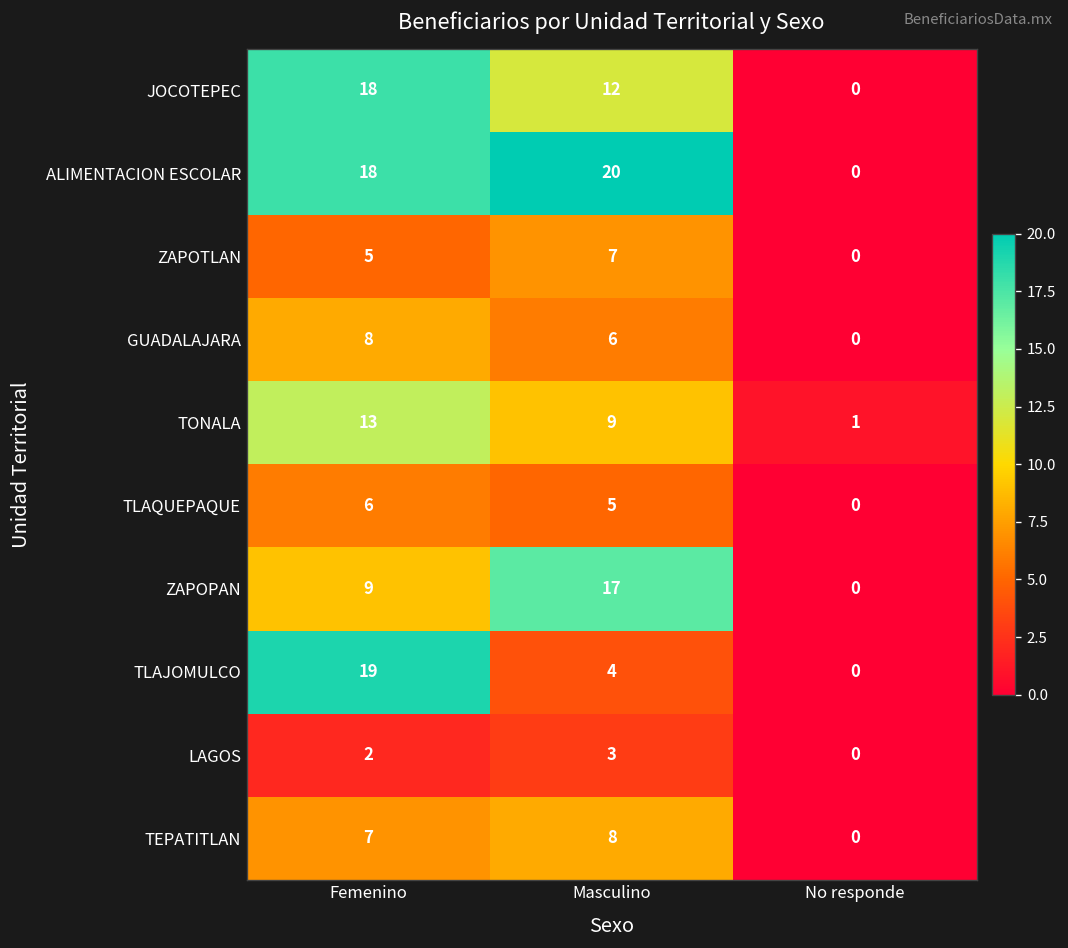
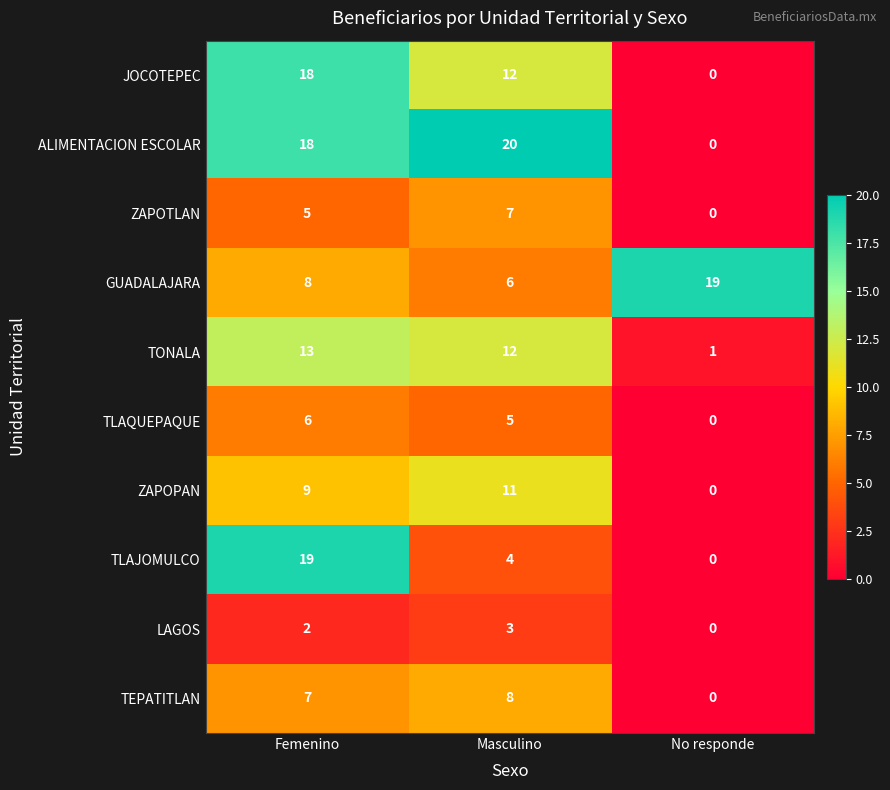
  {
    "JOCOTEPEC": {
      "Femenino": 18,
      "Masculino": 12,
      "No responde": 0
    },
    "ALIMENTACION ESCOLAR": {
      "Femenino": 18,
      "Masculino": 20,
      "No responde": 0
    },
    "ZAPOTLAN": {
      "Femenino": 5,
      "Masculino": 7,
      "No responde": 0
    },
    "GUADALAJARA": {
      "Femenino": 8,
      "Masculino": 6,
-     "No responde": 0
+     "No responde": 19
    },
    "TONALA": {
      "Femenino": 13,
-     "Masculino": 9,
+     "Masculino": 12,
      "No responde": 1
    },
    "TLAQUEPAQUE": {
      "Femenino": 6,
      "Masculino": 5,
      "No responde": 0
    },
    "ZAPOPAN": {
      "Femenino": 9,
-     "Masculino": 17,
+     "Masculino": 11,
      "No responde": 0
    },
    "TLAJOMULCO": {
      "Femenino": 19,
      "Masculino": 4,
      "No responde": 0
    },
    "LAGOS": {
      "Femenino": 2,
      "Masculino": 3,
      "No responde": 0
    },
    "TEPATITLAN": {
      "Femenino": 7,
      "Masculino": 8,
      "No responde": 0
    }
  }
